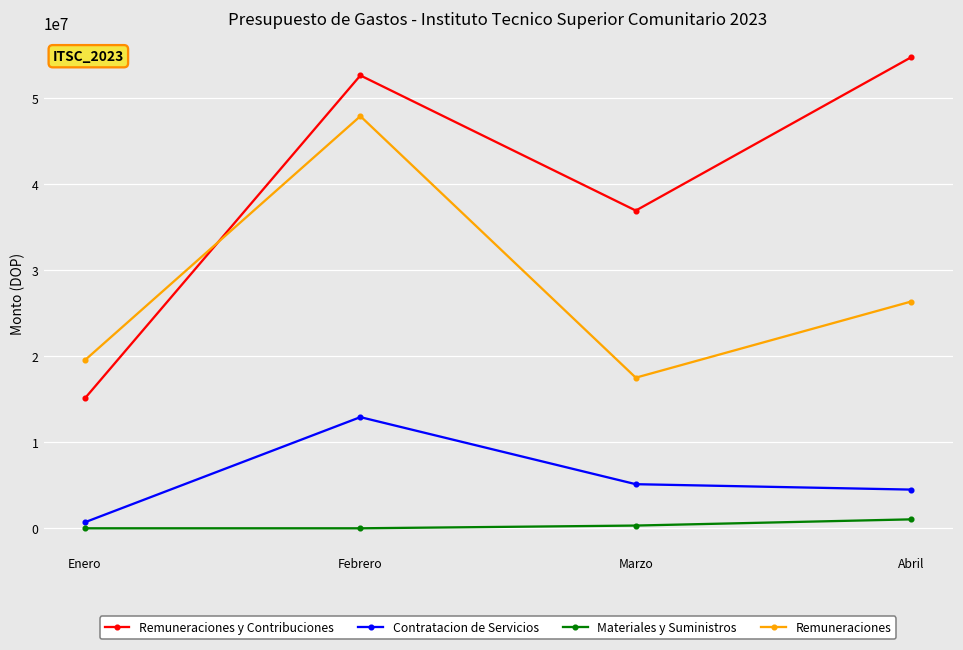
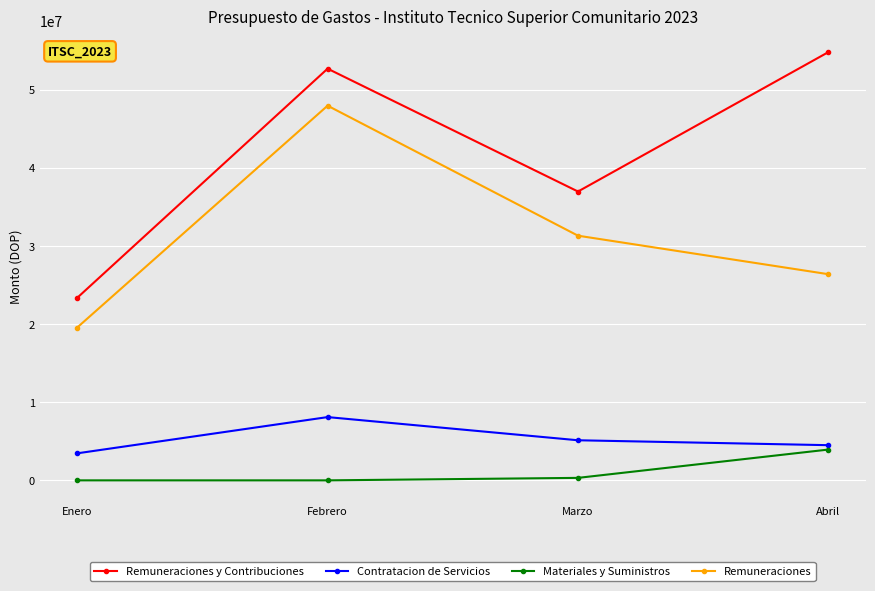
  {
    "Remuneraciones y Contribuciones": {
-     "Enero": 15000000,
+     "Enero": 23000000,
      "Febrero": 53000000,
      "Marzo": 37000000,
      "Abril": 55000000
    },
    "Contratacion de Servicios": {
-     "Enero": 1000000,
-     "Febrero": 13000000,
+     "Enero": 3000000,
+     "Febrero": 8000000,
      "Marzo": 5000000,
      "Abril": 4000000
    },
    "Materiales y Suministros": {
      "Enero": 0,
      "Febrero": 0,
      "Marzo": 0,
-     "Abril": 1000000
+     "Abril": 4000000
    },
    "Remuneraciones": {
      "Enero": 20000000,
      "Febrero": 48000000,
-     "Marzo": 18000000,
+     "Marzo": 31000000,
      "Abril": 26000000
    }
  }
